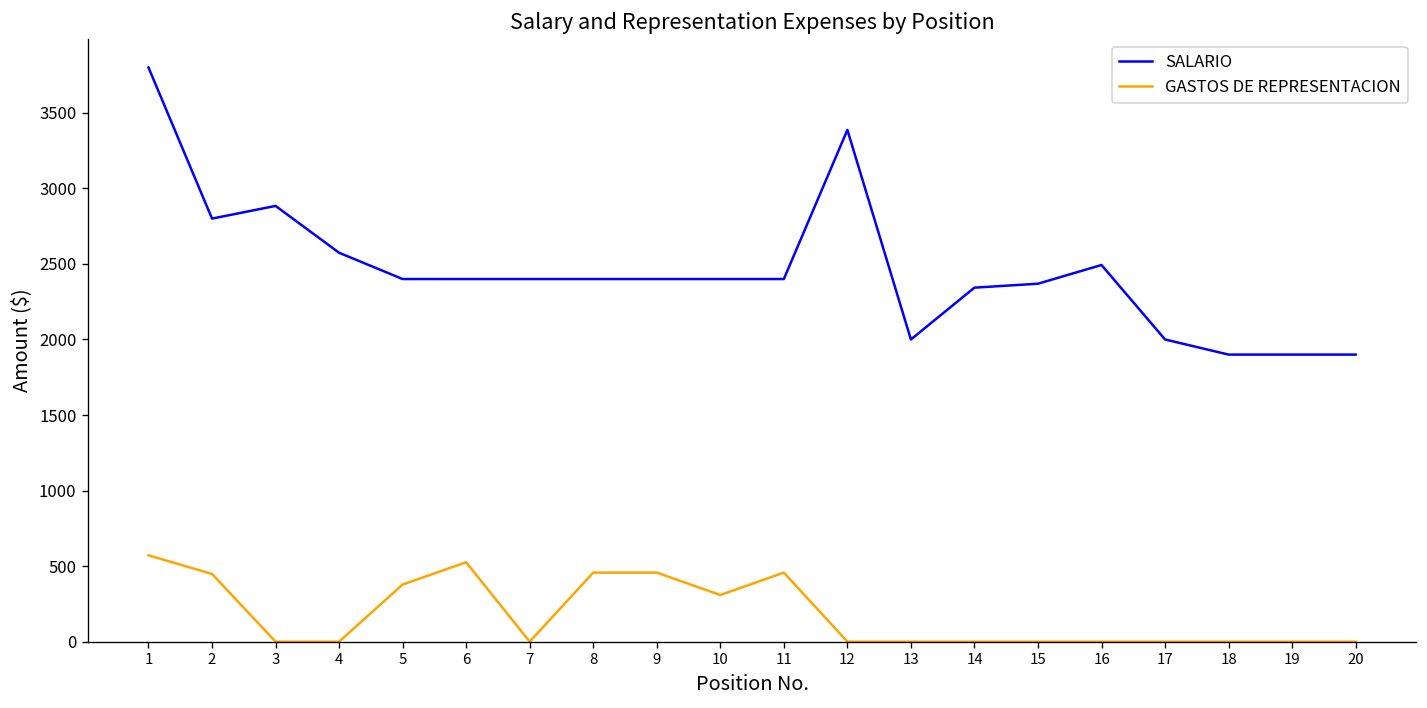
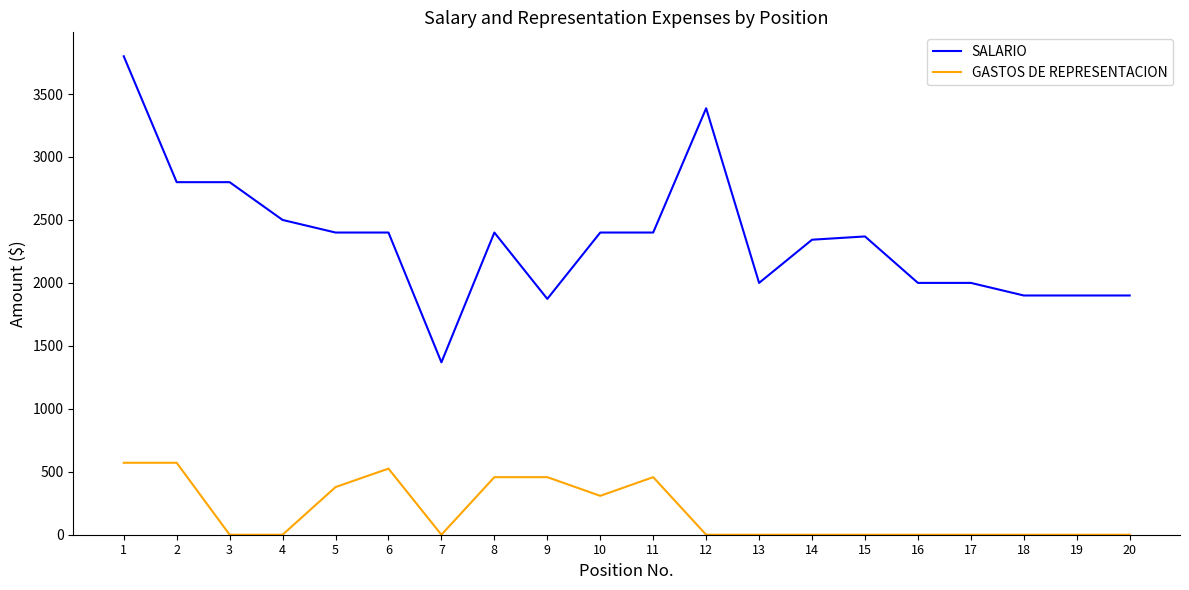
  {
    "SALARIO": {
      "1": 3800,
      "2": 2800,
-     "3": 2880,
-     "4": 2570,
+     "3": 2800,
+     "4": 2500,
      "5": 2400,
      "6": 2400,
-     "7": 2400,
+     "7": 1370,
      "8": 2400,
-     "9": 2400,
+     "9": 1870,
      "10": 2400,
      "11": 2400,
      "12": 3390,
      "13": 2000,
      "14": 2340,
      "15": 2370,
-     "16": 2490,
+     "16": 2000,
      "17": 2000,
      "18": 1900,
      "19": 1900,
      "20": 1900
    },
    "GASTOS DE REPRESENTACION": {
      "1": 570,
-     "2": 450,
+     "2": 570,
      "3": 0,
      "4": 0,
      "5": 380,
      "6": 530,
      "7": 0,
      "8": 460,
      "9": 460,
      "10": 310,
      "11": 460,
      "12": 0,
      "13": 0,
      "14": 0,
      "15": 0,
      "16": 0,
      "17": 0,
      "18": 0,
      "19": 0,
      "20": 0
    }
  }
